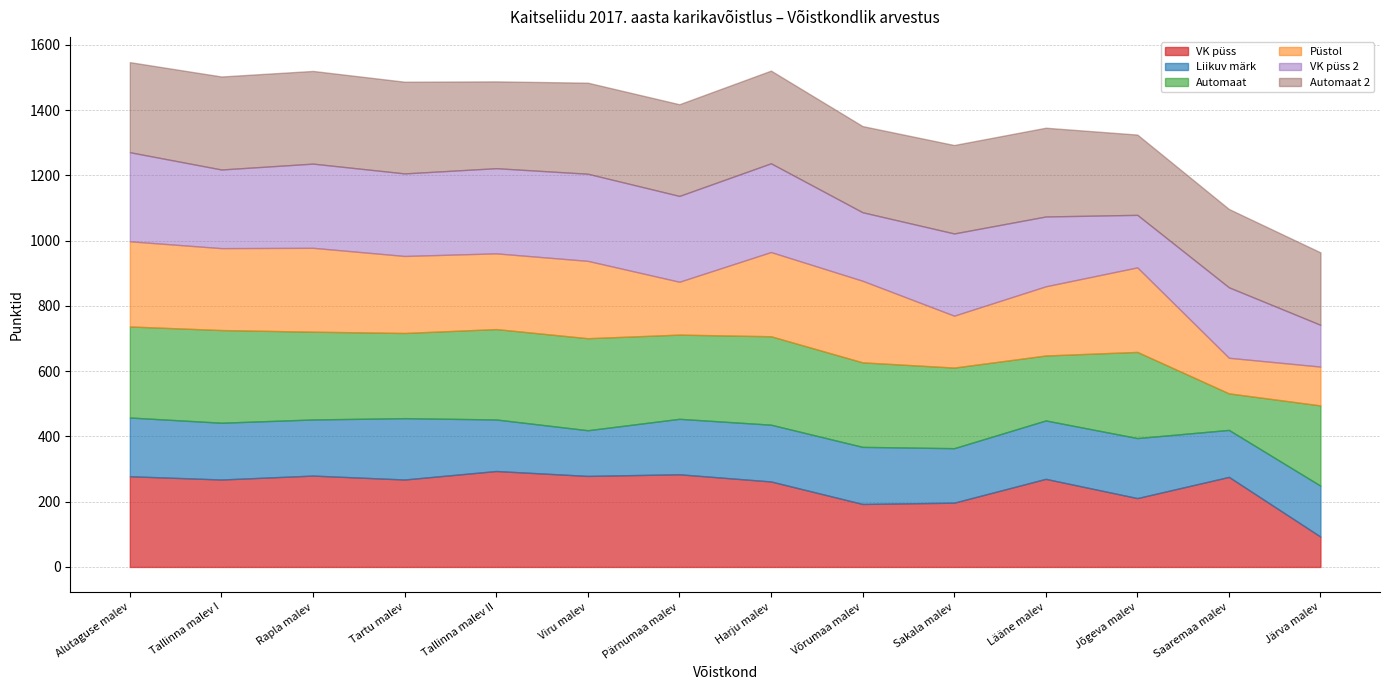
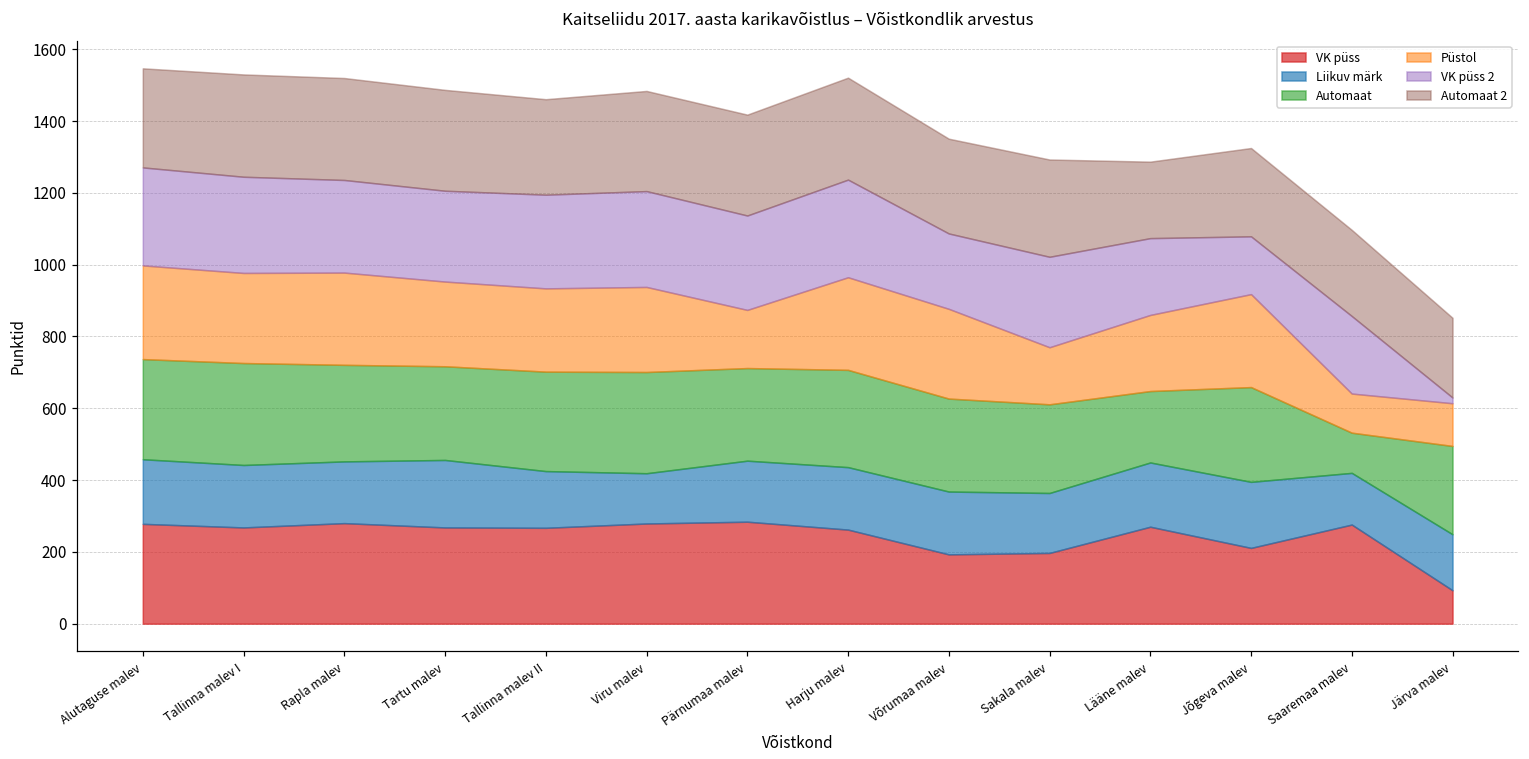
  {
    "VK püss": {
      "Alutaguse malev": 280,
      "Tallinna malev I": 270,
      "Rapla malev": 280,
      "Tartu malev": 270,
-     "Tallinna malev II": 290,
+     "Tallinna malev II": 270,
      "Viru malev": 280,
      "Pärnumaa malev": 280,
      "Harju malev": 260,
      "Võrumaa malev": 190,
      "Sakala malev": 200,
      "Lääne malev": 270,
      "Jõgeva malev": 210,
      "Saaremaa malev": 280,
      "Järva malev": 90
    },
    "Liikuv märk": {
      "Alutaguse malev": 180,
      "Tallinna malev I": 170,
      "Rapla malev": 170,
      "Tartu malev": 190,
      "Tallinna malev II": 160,
      "Viru malev": 140,
      "Pärnumaa malev": 170,
      "Harju malev": 170,
      "Võrumaa malev": 180,
      "Sakala malev": 170,
      "Lääne malev": 180,
      "Jõgeva malev": 180,
      "Saaremaa malev": 140,
      "Järva malev": 160
    },
    "Automaat": {
      "Alutaguse malev": 280,
      "Tallinna malev I": 280,
      "Rapla malev": 270,
      "Tartu malev": 260,
      "Tallinna malev II": 280,
      "Viru malev": 280,
      "Pärnumaa malev": 260,
      "Harju malev": 270,
      "Võrumaa malev": 260,
      "Sakala malev": 250,
      "Lääne malev": 200,
      "Jõgeva malev": 260,
      "Saaremaa malev": 110,
      "Järva malev": 250
    },
    "Püstol": {
      "Alutaguse malev": 260,
      "Tallinna malev I": 250,
      "Rapla malev": 260,
      "Tartu malev": 240,
      "Tallinna malev II": 230,
      "Viru malev": 240,
      "Pärnumaa malev": 160,
      "Harju malev": 260,
      "Võrumaa malev": 250,
      "Sakala malev": 160,
      "Lääne malev": 210,
      "Jõgeva malev": 260,
      "Saaremaa malev": 110,
      "Järva malev": 120
    },
    "VK püss 2": {
      "Alutaguse malev": 270,
-     "Tallinna malev I": 240,
+     "Tallinna malev I": 270,
      "Rapla malev": 260,
      "Tartu malev": 250,
      "Tallinna malev II": 260,
      "Viru malev": 270,
      "Pärnumaa malev": 260,
      "Harju malev": 270,
      "Võrumaa malev": 210,
      "Sakala malev": 250,
      "Lääne malev": 210,
      "Jõgeva malev": 160,
      "Saaremaa malev": 220,
-     "Järva malev": 130
+     "Järva malev": 20
    },
    "Automaat 2": {
      "Alutaguse malev": 280,
      "Tallinna malev I": 290,
      "Rapla malev": 280,
      "Tartu malev": 280,
      "Tallinna malev II": 270,
      "Viru malev": 280,
      "Pärnumaa malev": 280,
      "Harju malev": 280,
      "Võrumaa malev": 260,
      "Sakala malev": 270,
-     "Lääne malev": 270,
+     "Lääne malev": 210,
      "Jõgeva malev": 250,
      "Saaremaa malev": 240,
      "Järva malev": 220
    }
  }
